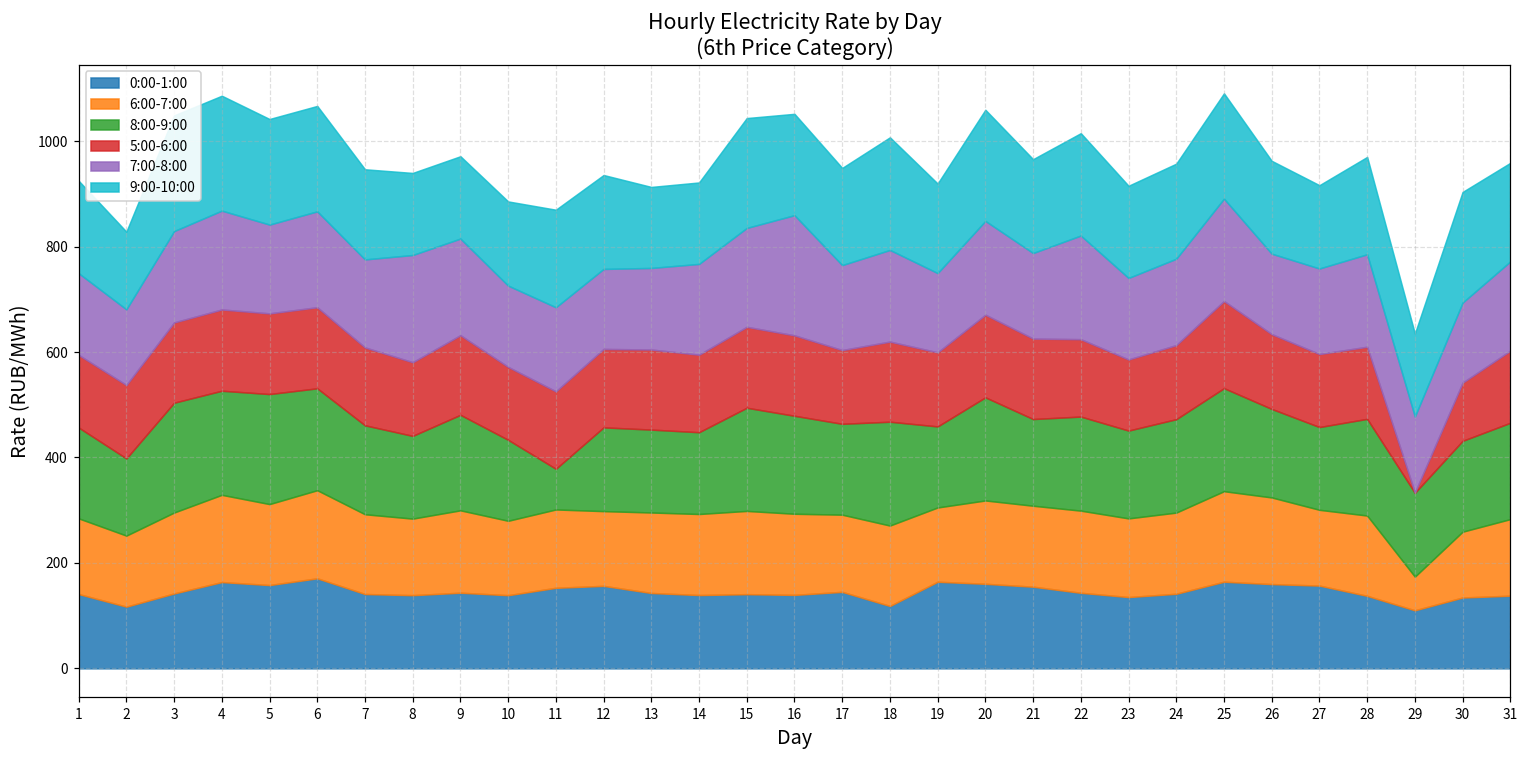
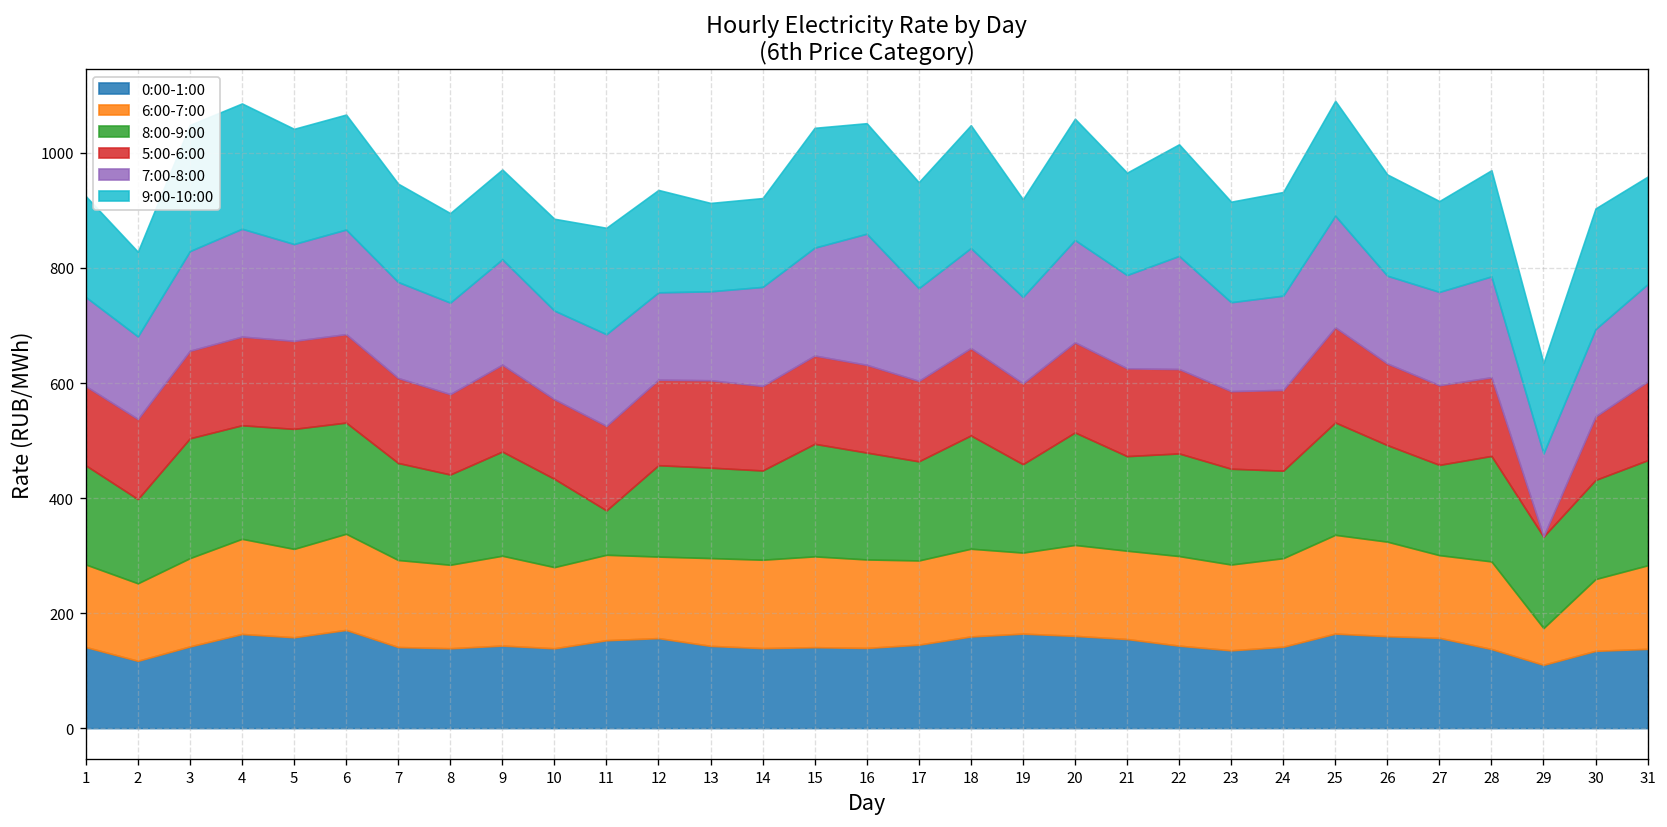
  {
    "0:00-1:00": {
      "1": 140,
      "2": 120,
      "3": 140,
      "4": 160,
      "5": 160,
      "6": 170,
      "7": 140,
      "8": 140,
      "9": 140,
      "10": 140,
      "11": 150,
      "12": 160,
      "13": 140,
      "14": 140,
      "15": 140,
      "16": 140,
      "17": 150,
-     "18": 120,
+     "18": 160,
      "19": 160,
      "20": 160,
      "21": 150,
      "22": 140,
      "23": 140,
      "24": 140,
      "25": 160,
      "26": 160,
      "27": 160,
      "28": 140,
      "29": 110,
      "30": 130,
      "31": 140
    },
    "6:00-7:00": {
      "1": 140,
      "2": 130,
      "3": 150,
      "4": 170,
      "5": 150,
      "6": 170,
      "7": 150,
      "8": 150,
      "9": 160,
      "10": 140,
      "11": 150,
      "12": 140,
      "13": 150,
      "14": 150,
      "15": 160,
      "16": 150,
      "17": 150,
      "18": 150,
      "19": 140,
      "20": 160,
      "21": 150,
      "22": 160,
      "23": 150,
      "24": 150,
      "25": 170,
      "26": 160,
      "27": 140,
      "28": 150,
      "29": 60,
      "30": 120,
      "31": 150
    },
    "8:00-9:00": {
      "1": 170,
      "2": 150,
      "3": 210,
      "4": 200,
      "5": 210,
      "6": 190,
      "7": 170,
      "8": 160,
      "9": 180,
      "10": 150,
      "11": 80,
      "12": 160,
      "13": 160,
      "14": 160,
      "15": 200,
      "16": 190,
      "17": 170,
      "18": 200,
      "19": 150,
      "20": 200,
      "21": 160,
      "22": 180,
      "23": 170,
-     "24": 180,
+     "24": 150,
      "25": 200,
      "26": 170,
      "27": 160,
      "28": 180,
      "30": 170,
      "31": 180
    },
    "5:00-6:00": {
      "1": 140,
      "2": 140,
      "3": 150,
      "4": 150,
      "5": 150,
      "6": 150,
      "7": 150,
      "8": 140,
      "9": 150,
      "10": 140,
      "11": 150,
      "12": 150,
      "13": 150,
      "14": 150,
      "15": 150,
      "16": 150,
      "17": 140,
      "18": 150,
      "19": 140,
      "20": 160,
      "21": 150,
      "22": 150,
      "23": 130,
      "24": 140,
      "25": 170,
      "26": 140,
      "27": 140,
      "28": 140,
      "30": 110,
      "31": 140
    },
    "7:00-8:00": {
      "1": 150,
      "2": 140,
      "3": 170,
      "4": 190,
      "5": 170,
      "6": 180,
      "7": 170,
-     "8": 200,
+     "8": 160,
      "9": 180,
      "10": 150,
      "11": 160,
      "12": 150,
      "13": 150,
      "14": 170,
      "15": 190,
      "16": 230,
      "17": 160,
      "18": 170,
      "19": 150,
      "20": 180,
      "21": 160,
      "22": 200,
      "23": 150,
      "24": 160,
      "25": 190,
      "26": 150,
      "27": 160,
      "28": 180,
      "29": 140,
      "30": 150,
      "31": 170
    },
    "9:00-10:00": {
      "1": 180,
      "2": 150,
      "4": 220,
      "5": 200,
      "6": 200,
      "7": 170,
      "8": 160,
      "9": 160,
      "10": 160,
      "11": 190,
      "12": 180,
      "13": 150,
      "14": 150,
      "15": 210,
      "16": 190,
      "17": 180,
      "18": 210,
      "19": 170,
      "20": 210,
      "21": 180,
      "22": 190,
      "23": 170,
      "24": 180,
      "25": 200,
      "26": 180,
      "27": 160,
      "28": 180,
      "29": 160,
      "30": 210,
      "31": 190
    }
  }
